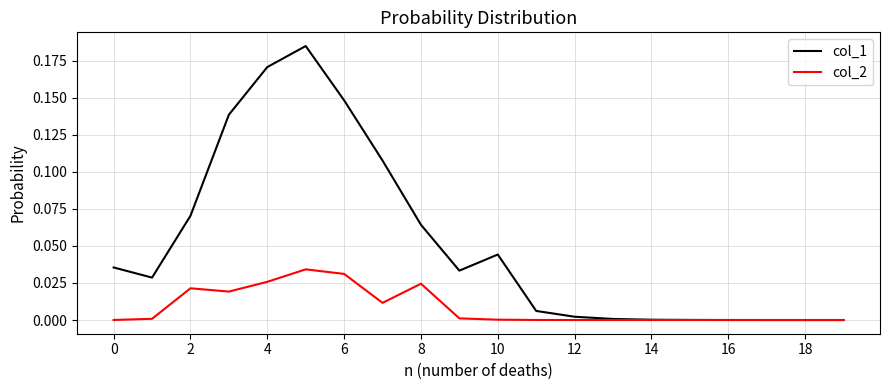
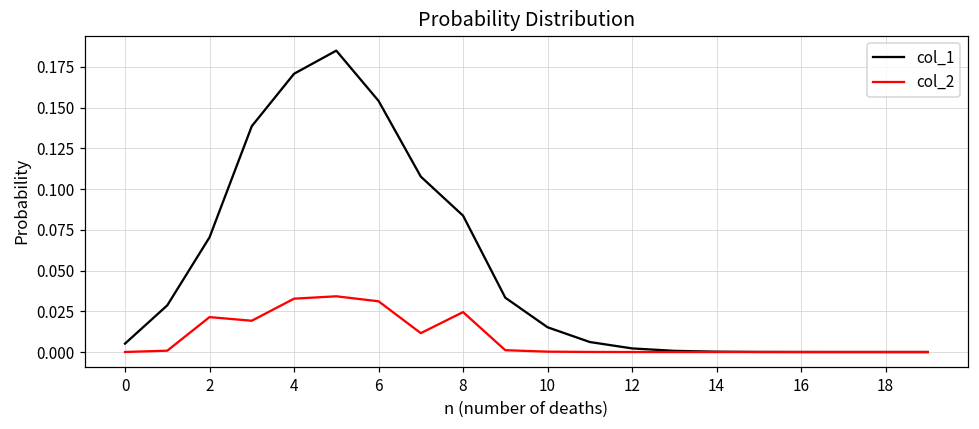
  {
    "col_1": {
-     "0": 0.035,
+     "0": 0.005,
      "2": 0.070,
      "4": 0.171,
-     "6": 0.148,
-     "8": 0.064,
-     "10": 0.044,
+     "6": 0.154,
+     "8": 0.084,
+     "10": 0.015,
      "12": 0.002
    },
    "col_2": {
      "0": 0.000,
      "2": 0.021,
-     "4": 0.026,
+     "4": 0.033,
      "6": 0.031,
      "8": 0.024,
      "10": 0.000,
      "12": 0.000
    }
  }
